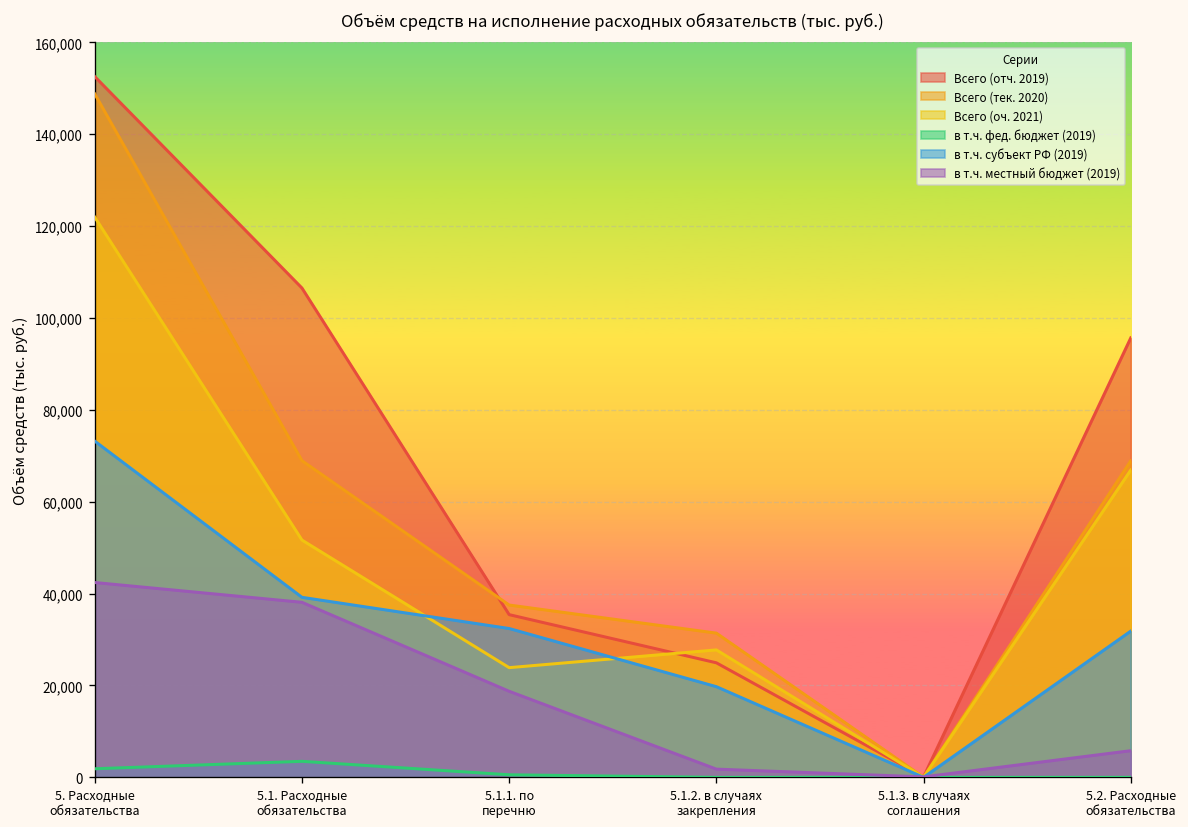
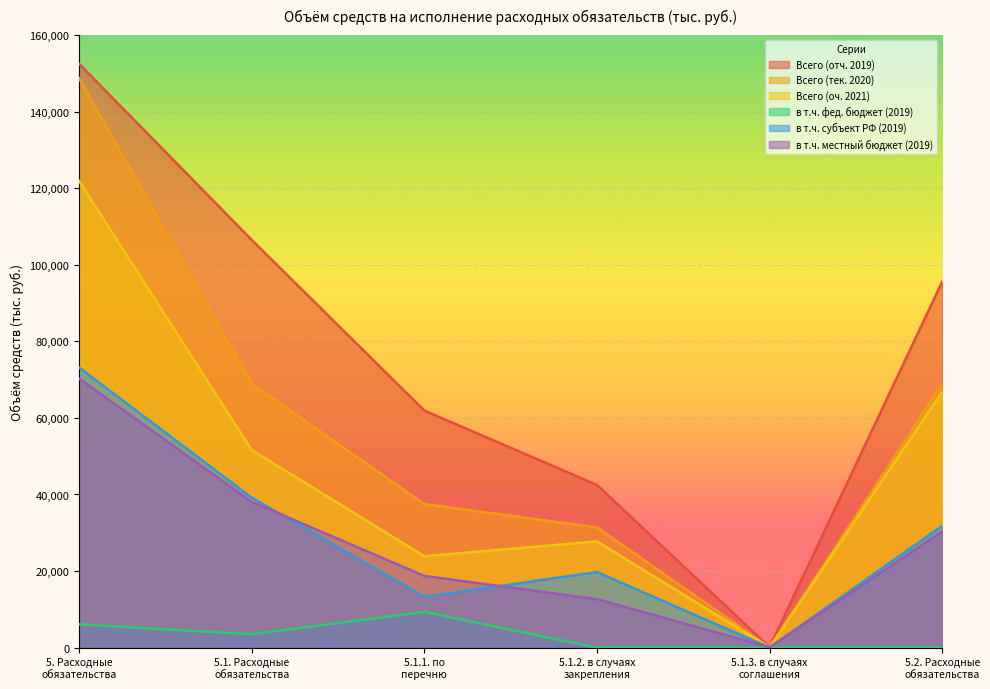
  {
    "Всего (отч. 2019)": {
      "5. Расходные обязательства": "153,000",
      "5.1. Расходные обязательства": "107,000",
-     "5.1.1. по перечню": "35,000",
-     "5.1.2. в случаях закрепления": "25,000",
+     "5.1.1. по перечню": "62,000",
+     "5.1.2. в случаях закрепления": "42,000",
      "5.2. Расходные обязательства": "96,000"
    },
    "в т.ч. фед. бюджет (2019)": {
-     "5. Расходные обязательства": "2,000",
+     "5. Расходные обязательства": "6,000",
      "5.1. Расходные обязательства": "3,000",
-     "5.1.1. по перечню": "1,000",
+     "5.1.1. по перечню": "9,000",
      "5.1.2. в случаях закрепления": "0",
      "5.2. Расходные обязательства": "0"
    },
    "в т.ч. субъект РФ (2019)": {
      "5. Расходные обязательства": "73,000",
      "5.1. Расходные обязательства": "39,000",
-     "5.1.1. по перечню": "32,000",
+     "5.1.1. по перечню": "13,000",
      "5.1.2. в случаях закрепления": "20,000",
      "5.2. Расходные обязательства": "32,000"
    },
    "в т.ч. местный бюджет (2019)": {
-     "5. Расходные обязательства": "42,000",
+     "5. Расходные обязательства": "70,000",
      "5.1. Расходные обязательства": "38,000",
      "5.1.1. по перечню": "19,000",
-     "5.1.2. в случаях закрепления": "2,000",
-     "5.2. Расходные обязательства": "6,000"
+     "5.1.2. в случаях закрепления": "13,000",
+     "5.2. Расходные обязательства": "30,000"
    }
  }
